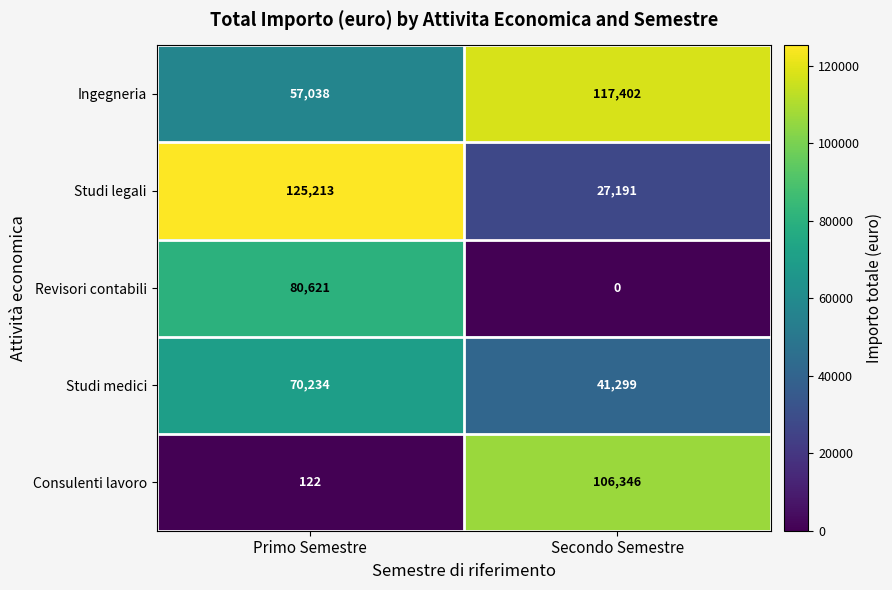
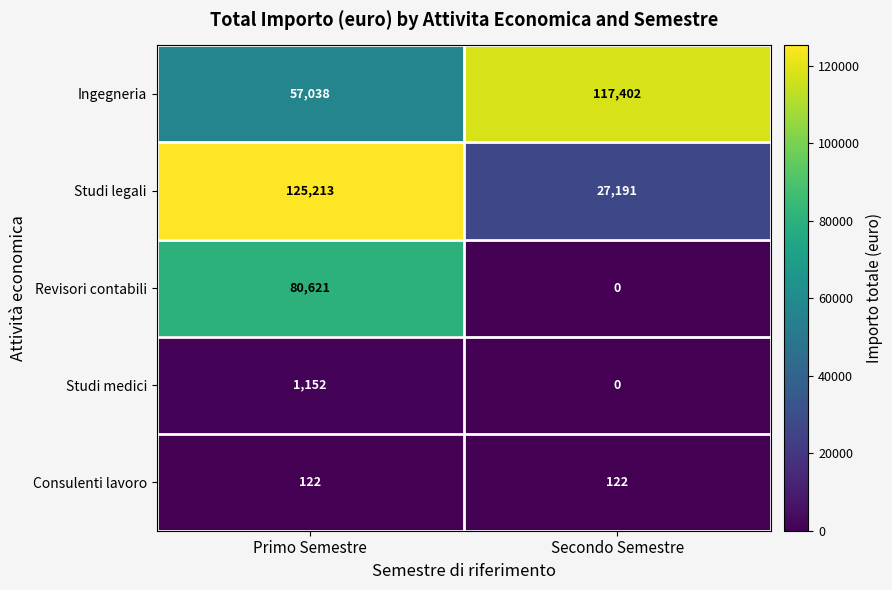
  {
    "Ingegneria": {
      "Primo Semestre": "57,038",
      "Secondo Semestre": "117,402"
    },
    "Studi legali": {
      "Primo Semestre": "125,213",
      "Secondo Semestre": "27,191"
    },
    "Revisori contabili": {
      "Primo Semestre": "80,621",
      "Secondo Semestre": "0"
    },
    "Studi medici": {
-     "Primo Semestre": "70,234",
-     "Secondo Semestre": "41,299"
+     "Primo Semestre": "1,152",
+     "Secondo Semestre": "0"
    },
    "Consulenti lavoro": {
      "Primo Semestre": "122",
-     "Secondo Semestre": "106,346"
+     "Secondo Semestre": "122"
    }
  }
